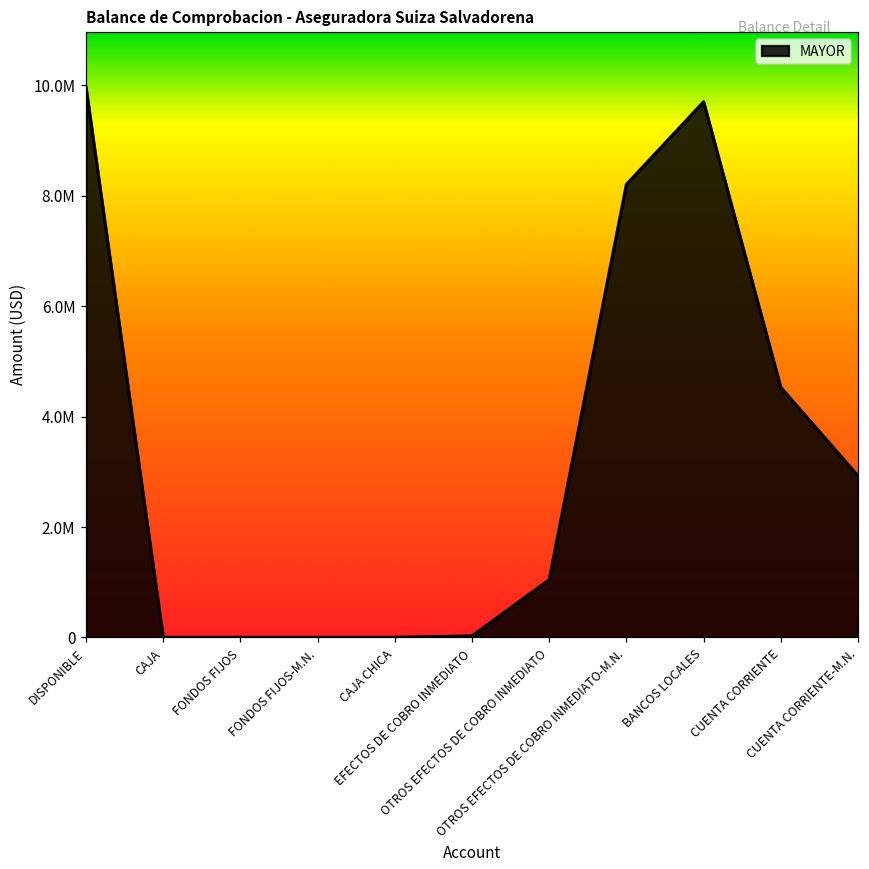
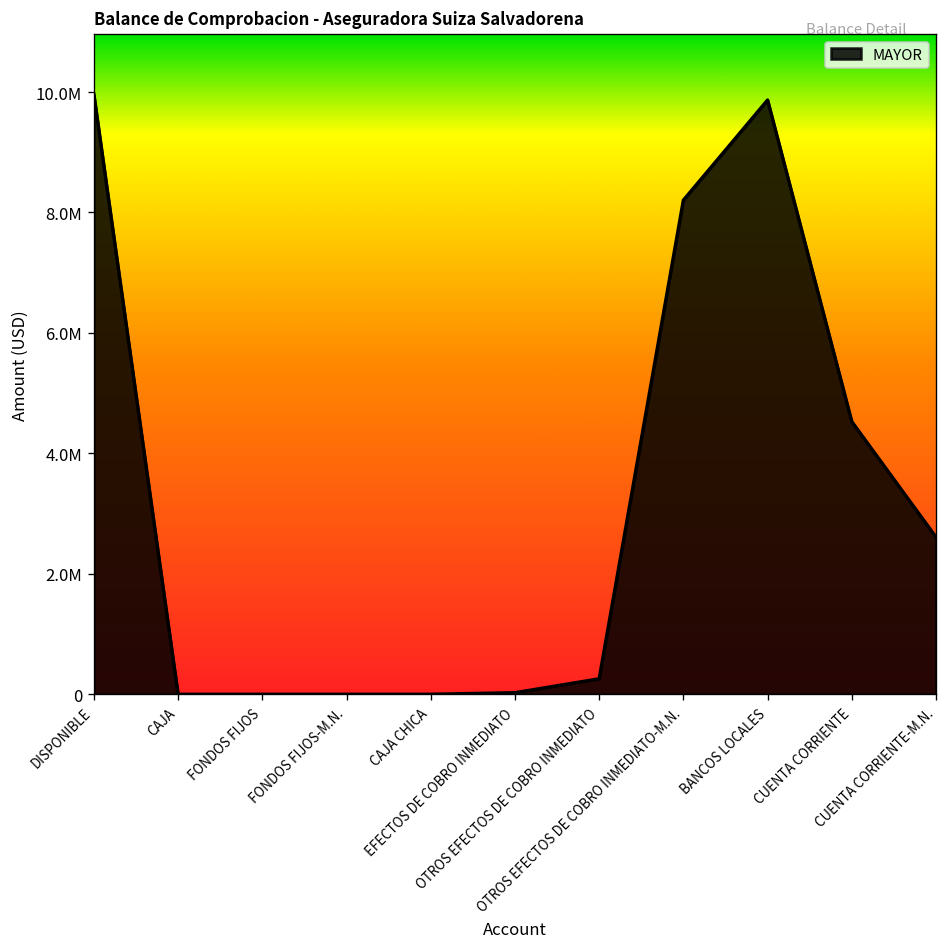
  {
    "DISPONIBLE": 10000000,
    "CAJA": 0,
    "FONDOS FIJOS": 0,
    "FONDOS FIJOS-M.N.": 0,
    "CAJA CHICA": 0,
    "EFECTOS DE COBRO INMEDIATO": 0,
-   "OTROS EFECTOS DE COBRO INMEDIATO": 1000000,
+   "OTROS EFECTOS DE COBRO INMEDIATO": 300000,
    "OTROS EFECTOS DE COBRO INMEDIATO-M.N.": 8200000,
-   "BANCOS LOCALES": 9700000,
+   "BANCOS LOCALES": 9900000,
    "CUENTA CORRIENTE": 4500000,
-   "CUENTA CORRIENTE-M.N.": 2900000
+   "CUENTA CORRIENTE-M.N.": 2600000
  }
